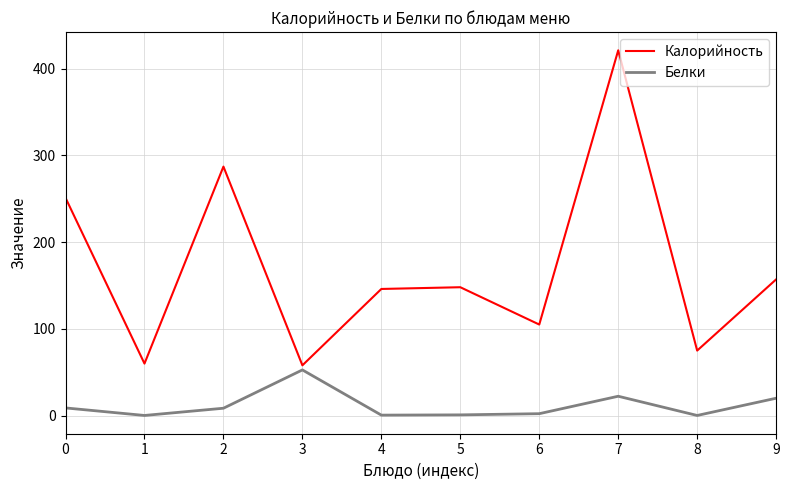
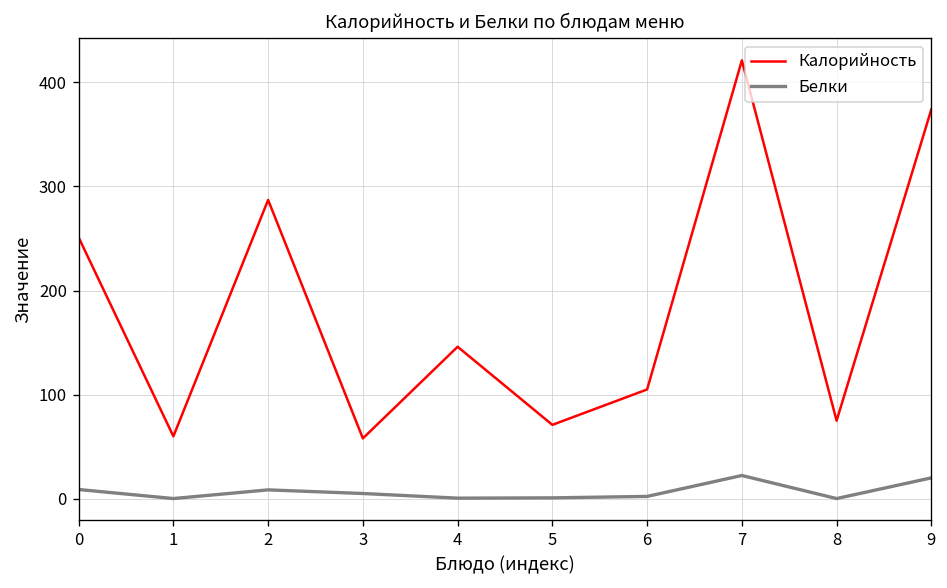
  {
    "Калорийность": {
      "0": 250,
      "1": 60,
      "2": 290,
      "3": 60,
      "4": 150,
-     "5": 150,
+     "5": 70,
      "6": 110,
      "7": 420,
      "8": 80,
-     "9": 160
+     "9": 370
    },
    "Белки": {
      "0": 10,
      "1": 0,
      "2": 10,
-     "3": 50,
+     "3": 10,
      "4": 0,
      "5": 0,
      "6": 0,
      "7": 20,
      "8": 0,
      "9": 20
    }
  }
